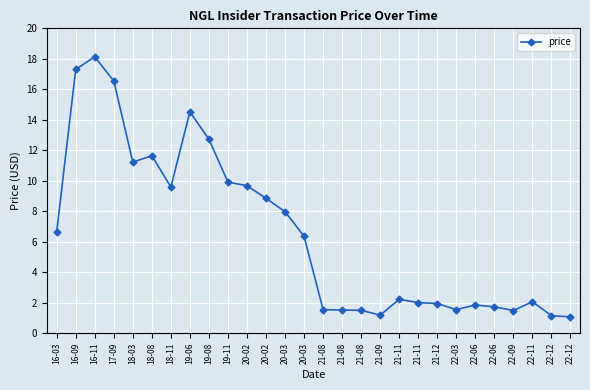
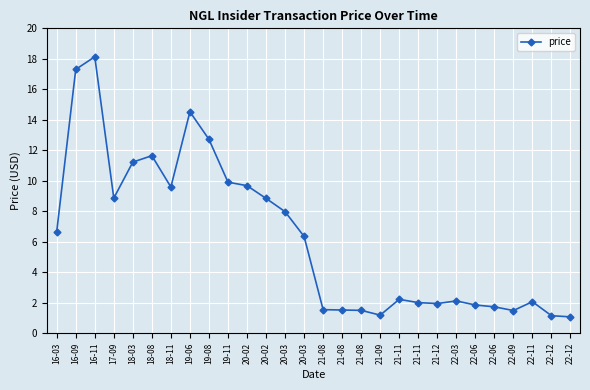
  {
    "16-03": 6.7,
    "16-09": 17.3,
    "16-11": 18.1,
-   "17-09": 16.5,
+   "17-09": 8.9,
    "18-03": 11.2,
    "18-08": 11.6,
    "18-11": 9.6,
    "19-06": 14.5,
    "19-08": 12.7,
    "19-11": 9.9,
    "21-09": 1.2,
    "21-12": 1.9,
-   "22-03": 1.5,
+   "22-03": 2.1,
    "22-09": 1.5,
    "22-11": 2.1
  }
